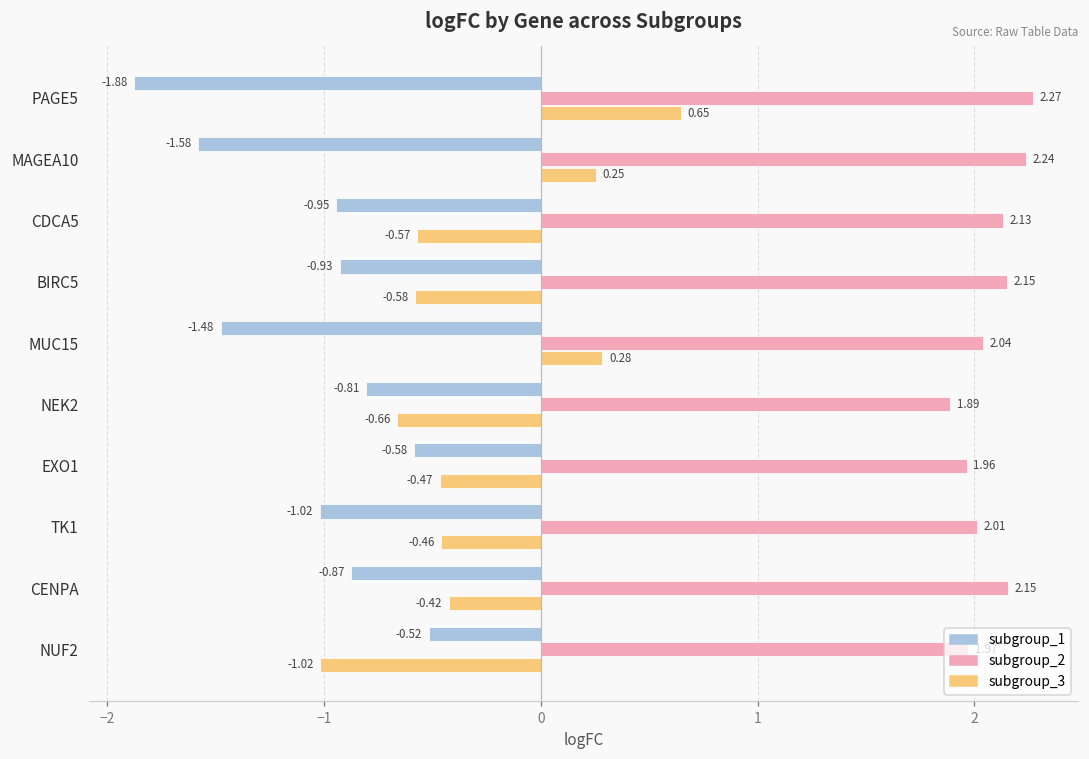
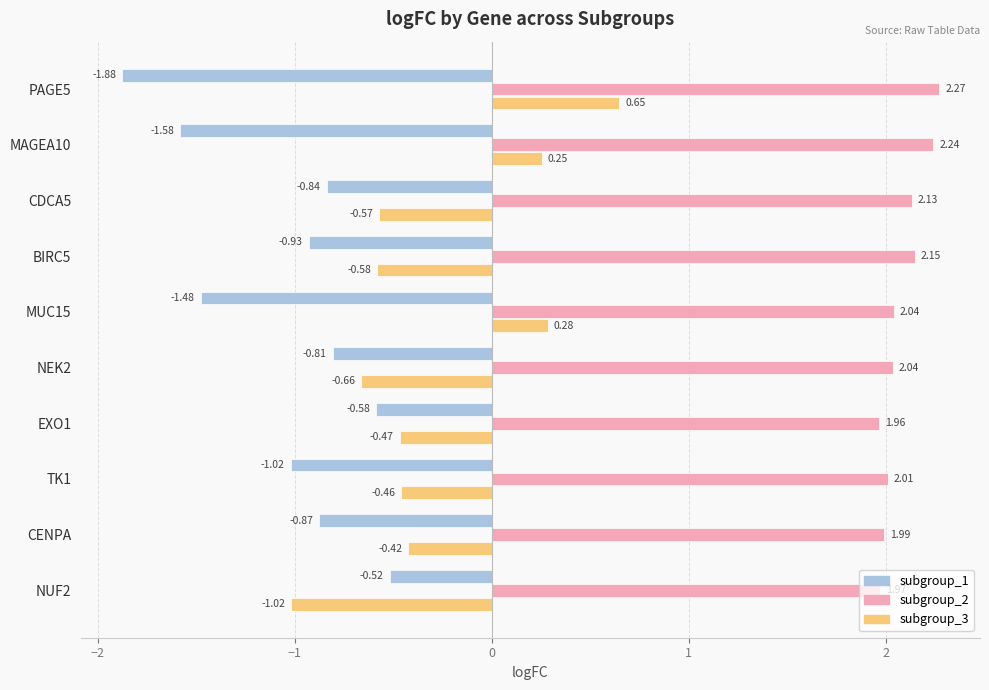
  {
    "subgroup_1": {
      "PAGE5": -1.88,
      "MAGEA10": -1.58,
-     "CDCA5": -0.95,
+     "CDCA5": -0.84,
      "BIRC5": -0.93,
      "MUC15": -1.48,
      "NEK2": -0.81,
      "EXO1": -0.58,
      "TK1": -1.02,
      "CENPA": -0.87,
      "NUF2": -0.52
    },
    "subgroup_2": {
      "PAGE5": 2.27,
      "MAGEA10": 2.24,
      "CDCA5": 2.13,
      "BIRC5": 2.15,
      "MUC15": 2.04,
-     "NEK2": 1.89,
+     "NEK2": 2.04,
      "EXO1": 1.96,
      "TK1": 2.01,
-     "CENPA": 2.15
+     "CENPA": 1.99
    },
    "subgroup_3": {
      "PAGE5": 0.65,
      "MAGEA10": 0.25,
      "CDCA5": -0.57,
      "BIRC5": -0.58,
      "MUC15": 0.28,
      "NEK2": -0.66,
      "EXO1": -0.47,
      "TK1": -0.46,
      "CENPA": -0.42,
      "NUF2": -1.02
    }
  }
